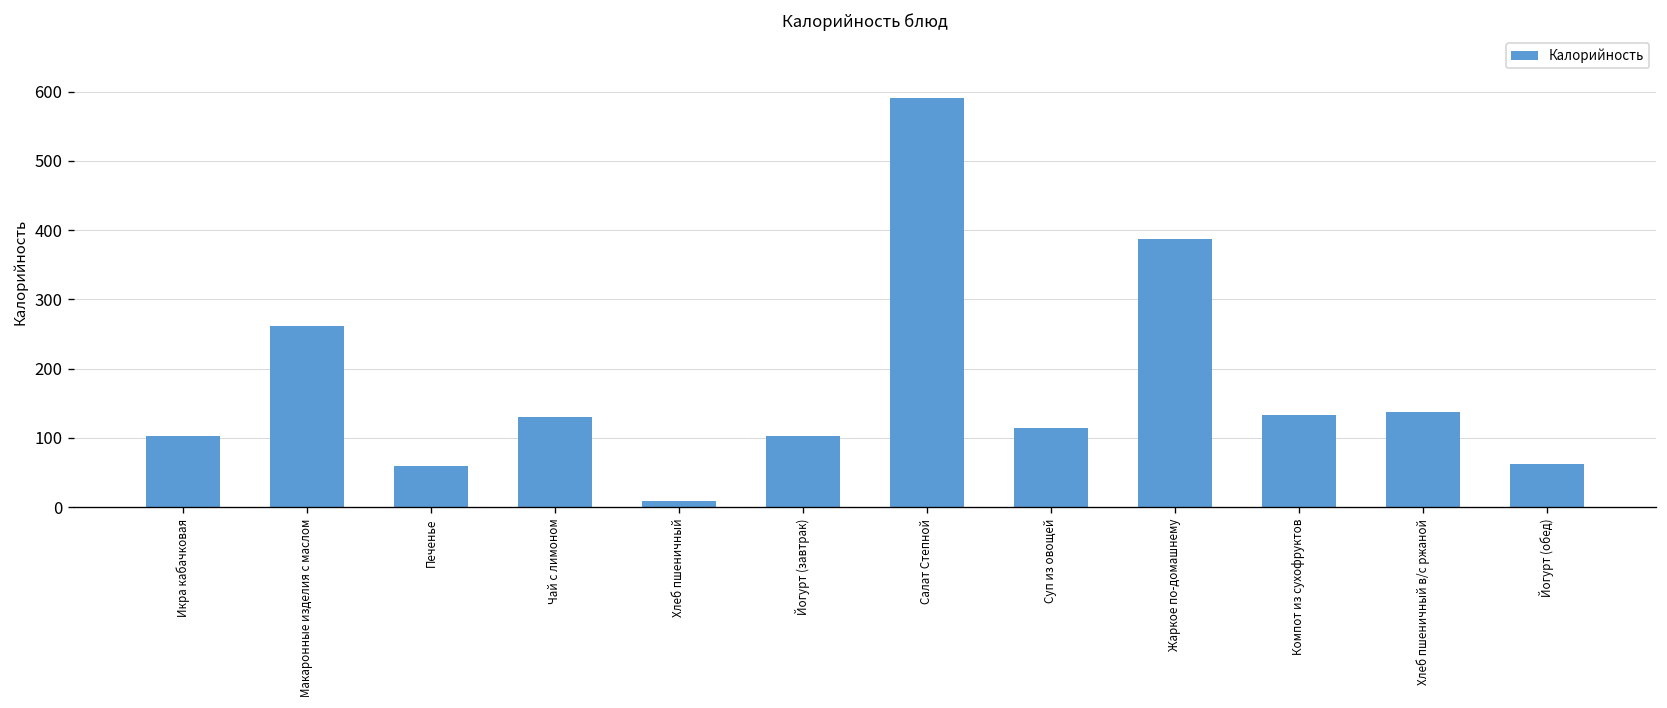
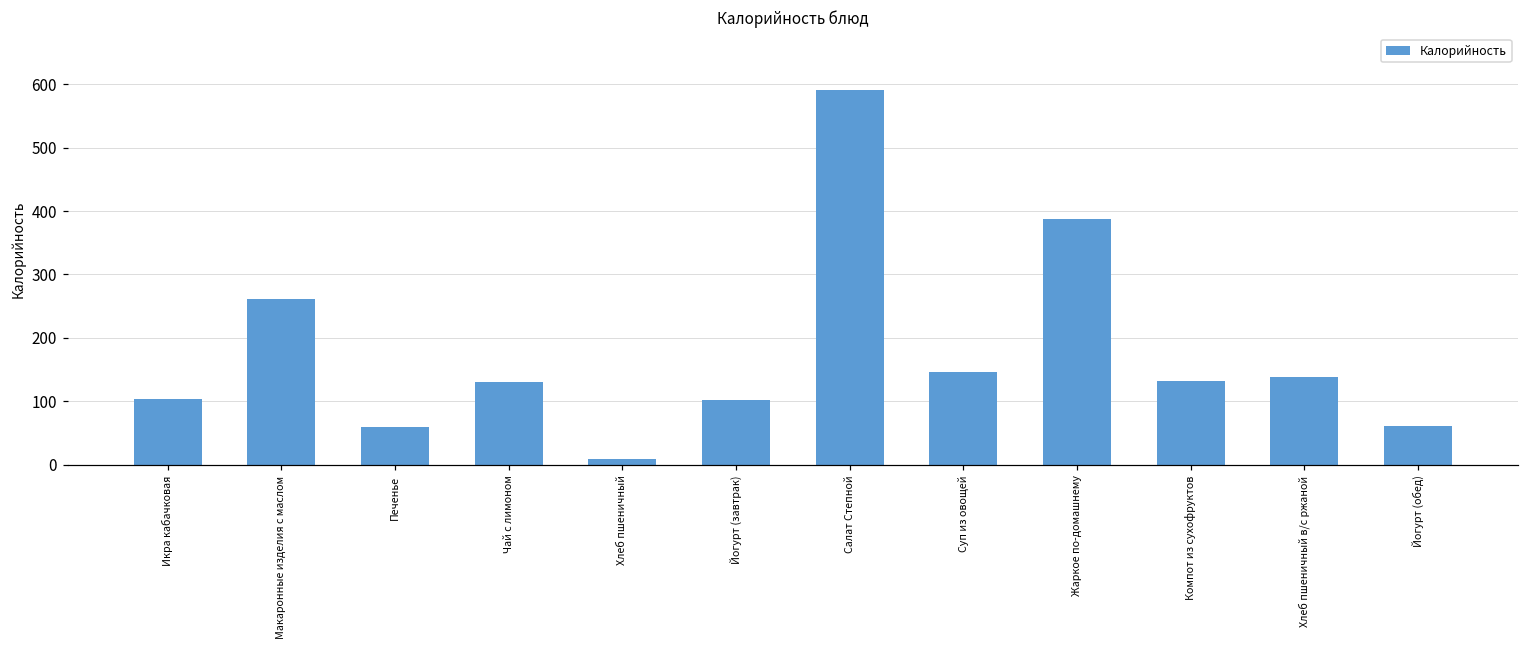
  {
    "Икра кабачковая": 100,
    "Макаронные изделия с маслом": 260,
    "Печенье": 60,
    "Чай с лимоном": 130,
    "Хлеб пшеничный": 10,
    "Йогурт (завтрак)": 100,
    "Салат Степной": 590,
-   "Суп из овощей": 110,
+   "Суп из овощей": 150,
    "Жаркое по-домашнему": 390,
    "Компот из сухофруктов": 130,
    "Хлеб пшеничный в/с ржаной": 140,
    "Йогурт (обед)": 60
  }
